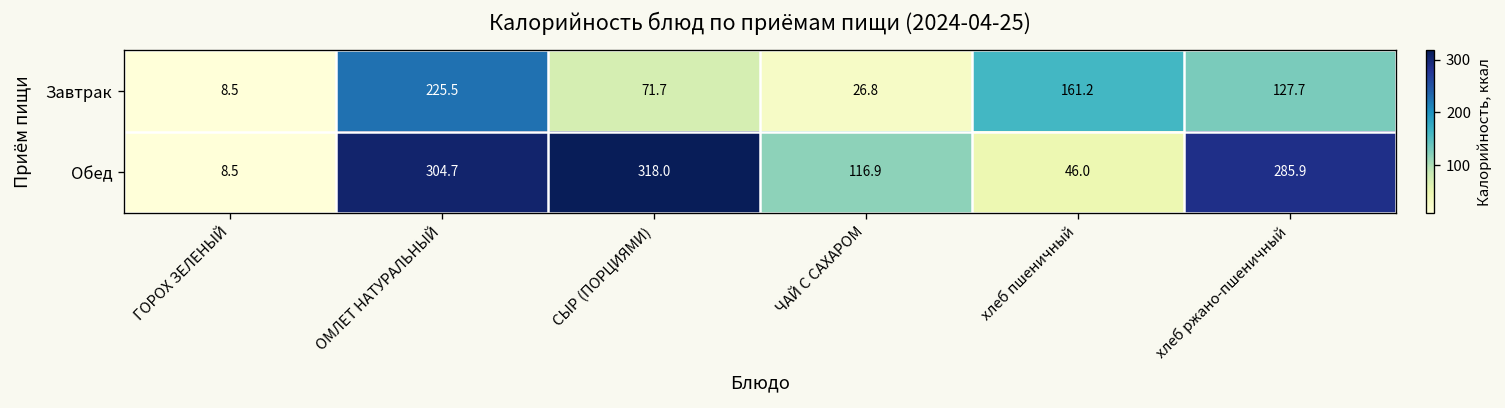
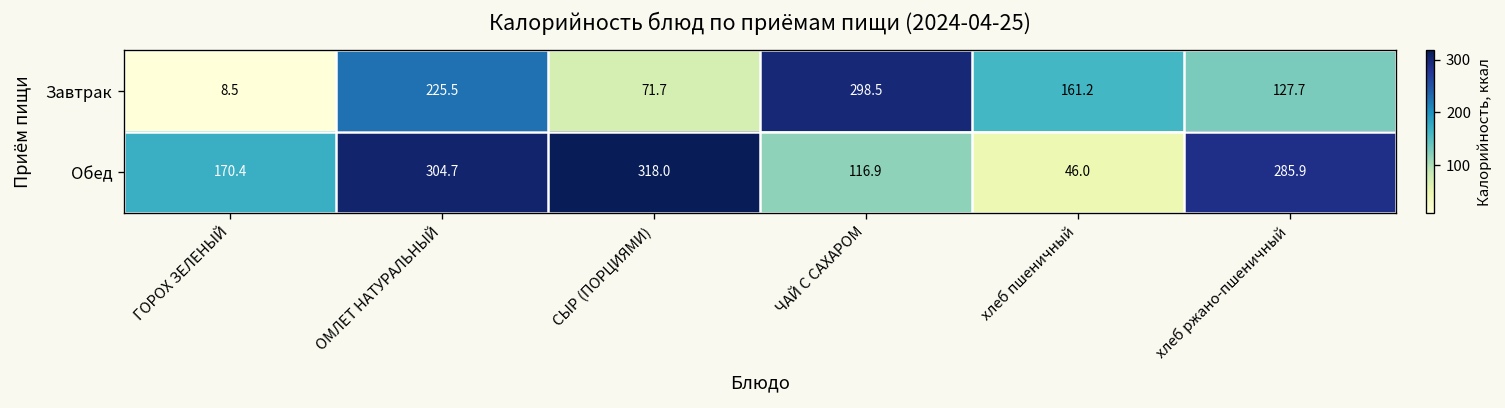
  {
    "Завтрак": {
      "ГОРОХ ЗЕЛЕНЫЙ": 8.5,
      "ОМЛЕТ НАТУРАЛЬНЫЙ": 225.5,
      "СЫР (ПОРЦИЯМИ)": 71.7,
-     "ЧАЙ С САХАРОМ": 26.8,
+     "ЧАЙ С САХАРОМ": 298.5,
      "хлеб пшеничный": 161.2,
      "хлеб ржано-пшеничный": 127.7
    },
    "Обед": {
-     "ГОРОХ ЗЕЛЕНЫЙ": 8.5,
+     "ГОРОХ ЗЕЛЕНЫЙ": 170.4,
      "ОМЛЕТ НАТУРАЛЬНЫЙ": 304.7,
      "СЫР (ПОРЦИЯМИ)": 318.0,
      "ЧАЙ С САХАРОМ": 116.9,
      "хлеб пшеничный": 46.0,
      "хлеб ржано-пшеничный": 285.9
    }
  }
